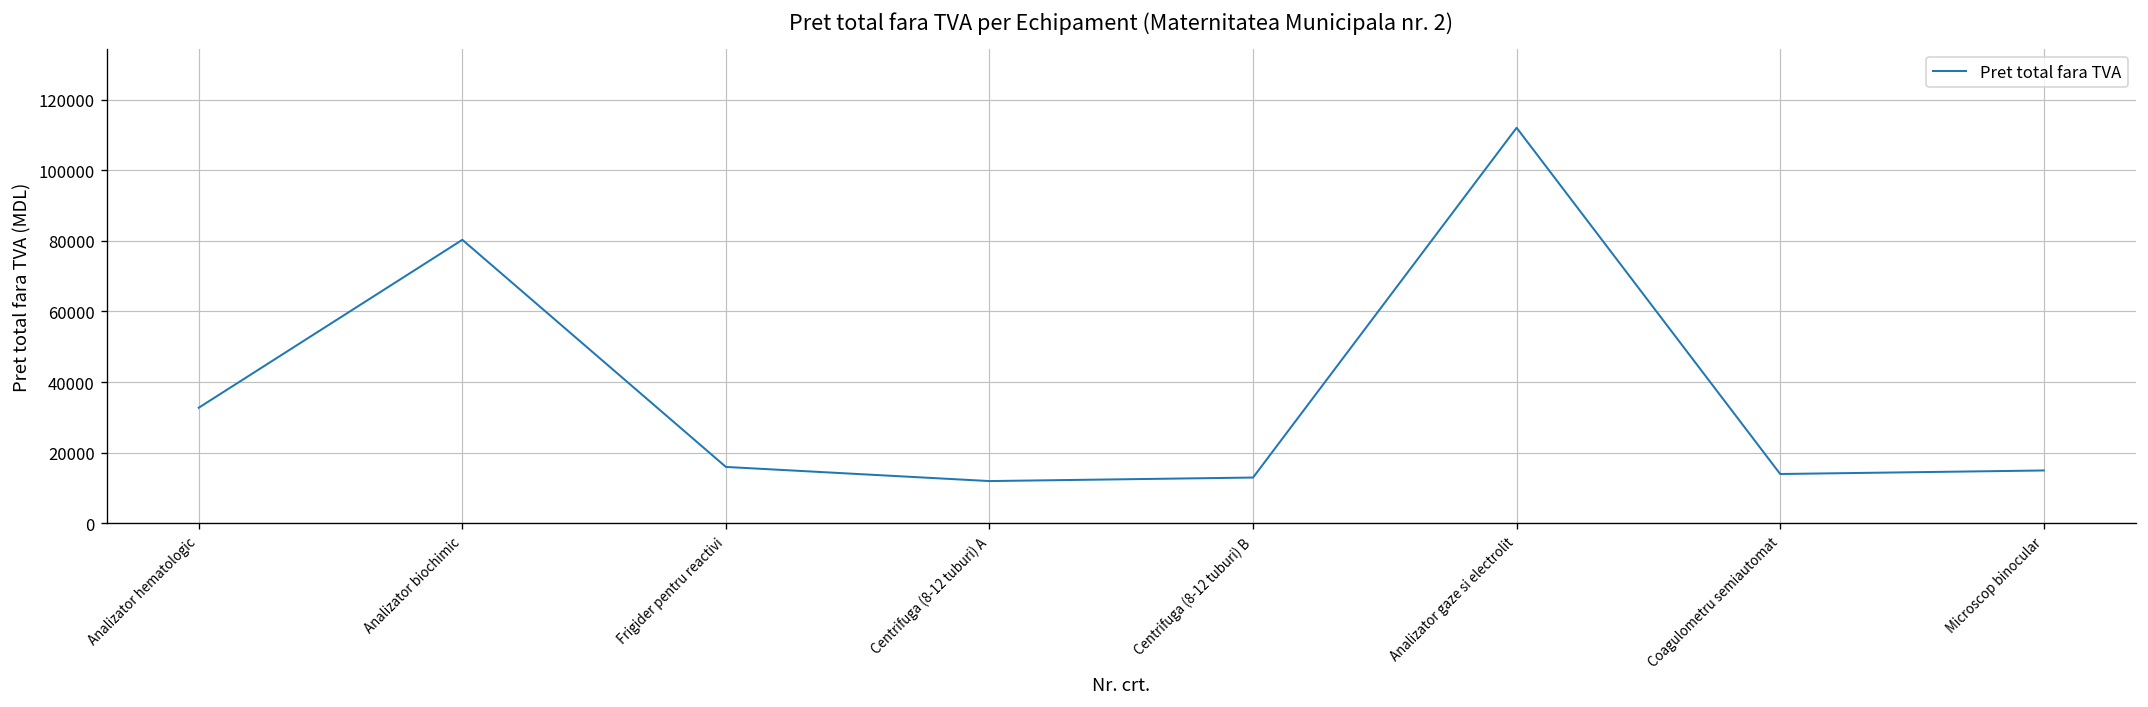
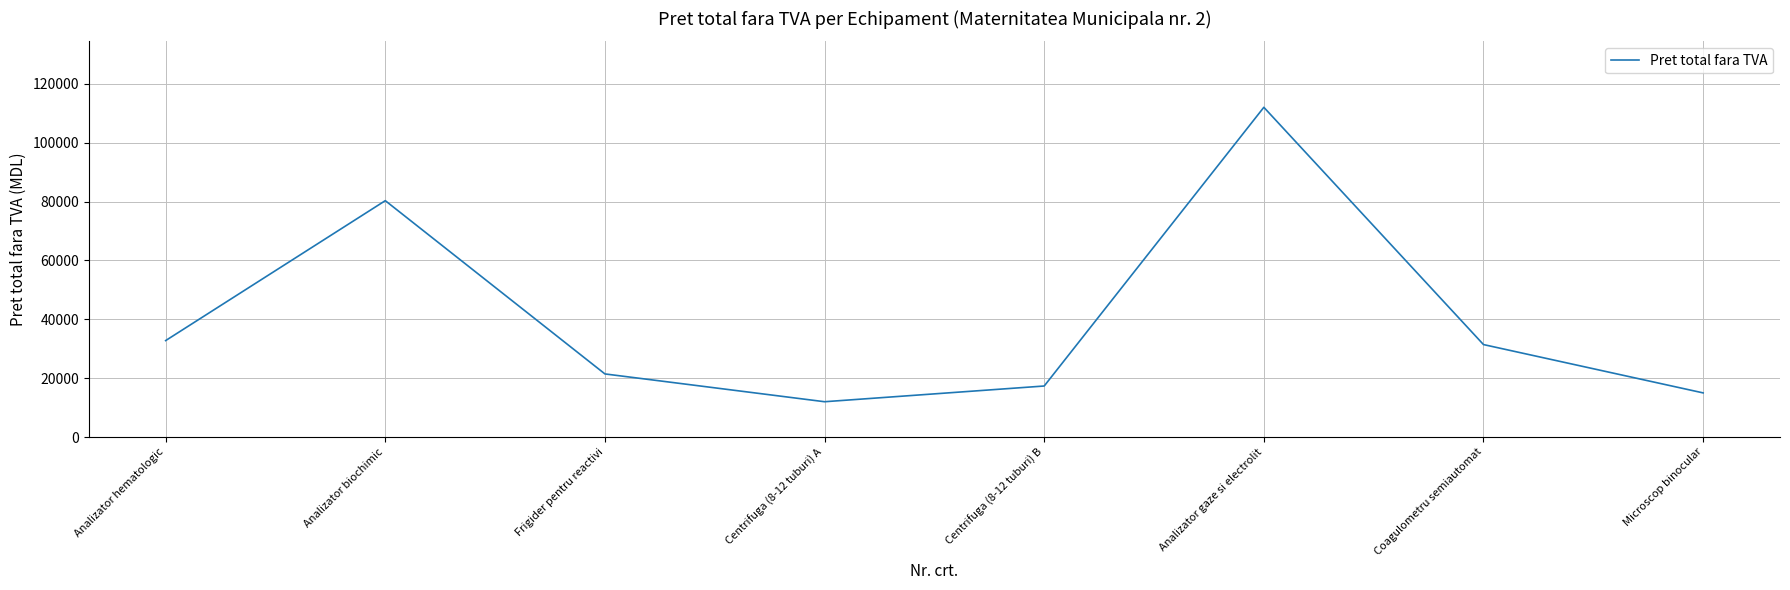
  {
    "Analizator hematologic": 33000,
    "Analizator biochimic": 80000,
-   "Frigider pentru reactivi": 16000,
+   "Frigider pentru reactivi": 21000,
    "Centrifuga (8-12 tuburi) A": 12000,
-   "Centrifuga (8-12 tuburi) B": 13000,
+   "Centrifuga (8-12 tuburi) B": 17000,
    "Analizator gaze si electrolit": 112000,
-   "Coagulometru semiautomat": 14000,
+   "Coagulometru semiautomat": 31000,
    "Microscop binocular": 15000
  }
